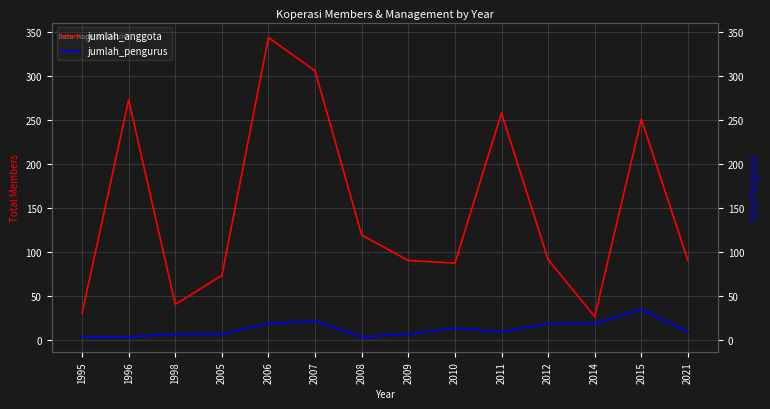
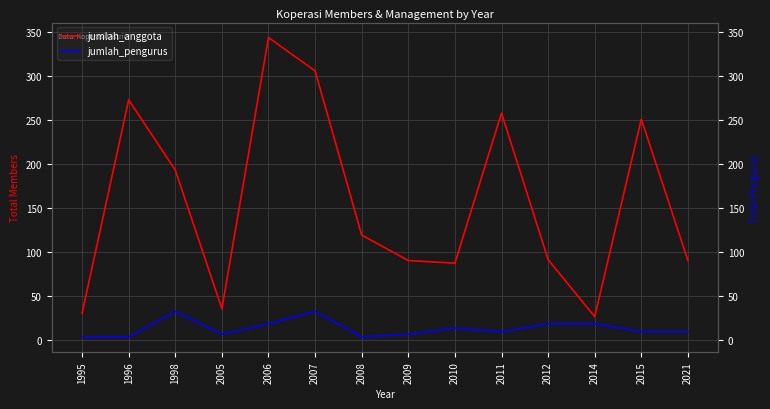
  {
    "jumlah_anggota": {
      "1995": 30,
      "1996": 270,
-     "1998": 40,
-     "2005": 70,
+     "1998": 190,
+     "2005": 40,
      "2006": 340,
      "2007": 310,
      "2008": 120,
      "2009": 90,
      "2010": 90,
      "2011": 260,
      "2012": 90,
      "2014": 30,
      "2015": 250,
      "2021": 90
    },
    "jumlah_pengurus": {
      "1995": 0,
      "1996": 0,
-     "1998": 10,
+     "1998": 30,
      "2005": 10,
      "2006": 20,
-     "2007": 20,
+     "2007": 30,
      "2008": 0,
      "2009": 10,
      "2010": 10,
      "2011": 10,
      "2012": 20,
      "2014": 20,
-     "2015": 30,
+     "2015": 10,
      "2021": 10
    }
  }
